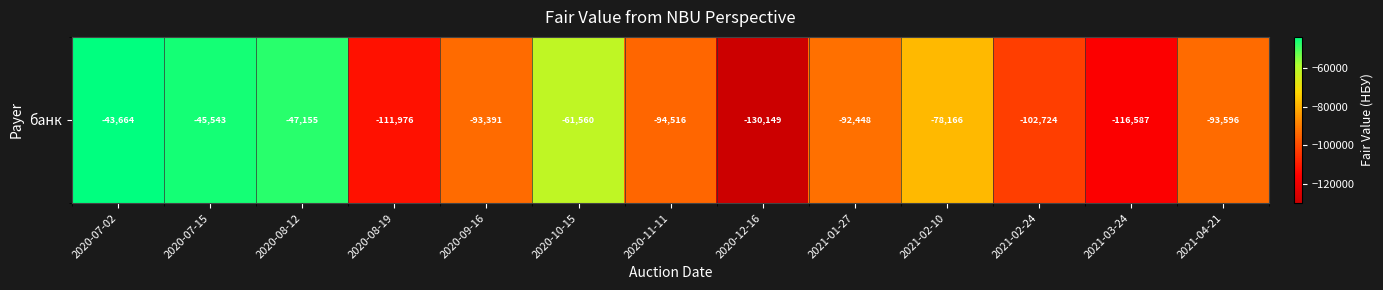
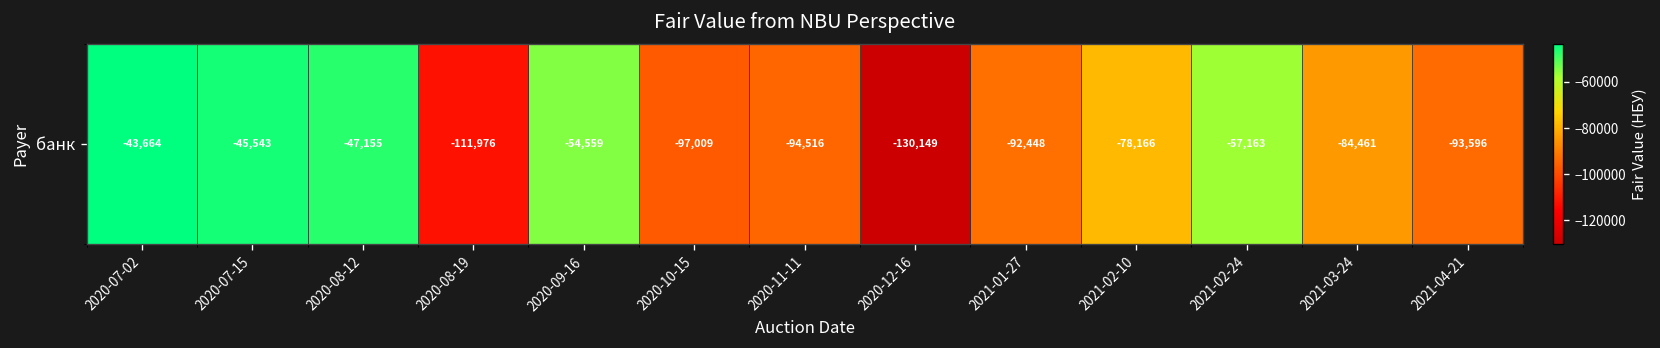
  {
    "банк": {
      "2020-07-02": "-43,664",
      "2020-07-15": "-45,543",
      "2020-08-12": "-47,155",
      "2020-08-19": "-111,976",
-     "2020-09-16": "-93,391",
-     "2020-10-15": "-61,560",
+     "2020-09-16": "-54,559",
+     "2020-10-15": "-97,009",
      "2020-11-11": "-94,516",
      "2020-12-16": "-130,149",
      "2021-01-27": "-92,448",
      "2021-02-10": "-78,166",
-     "2021-02-24": "-102,724",
-     "2021-03-24": "-116,587",
+     "2021-02-24": "-57,163",
+     "2021-03-24": "-84,461",
      "2021-04-21": "-93,596"
    }
  }
